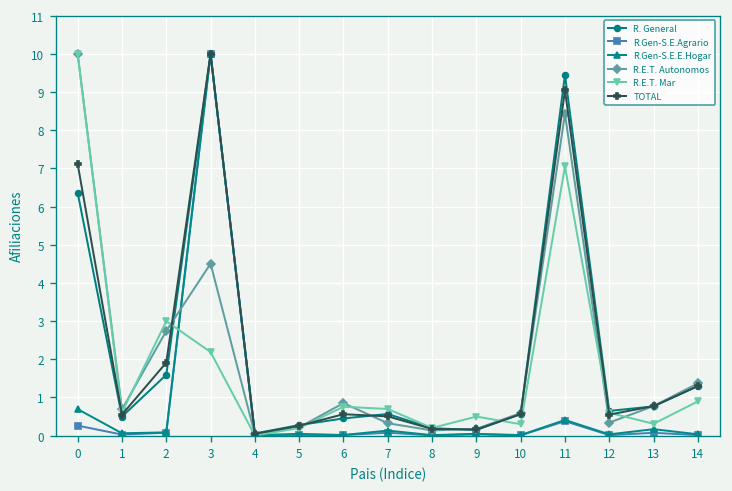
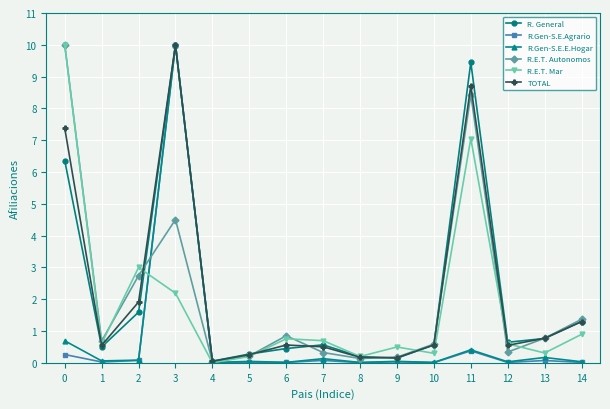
  {
    "TOTAL": {
-     "0": 7.1,
+     "0": 7.4,
      "2": 1.9,
      "6": 0.6,
-     "11": 9.0
+     "11": 8.7
    }
  }
